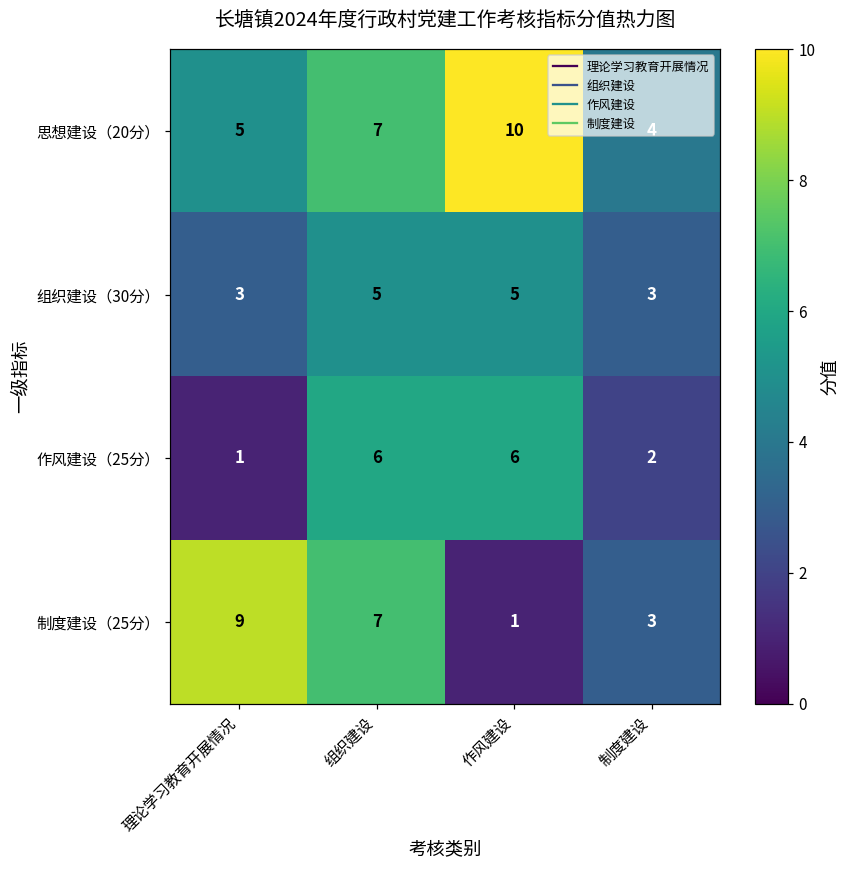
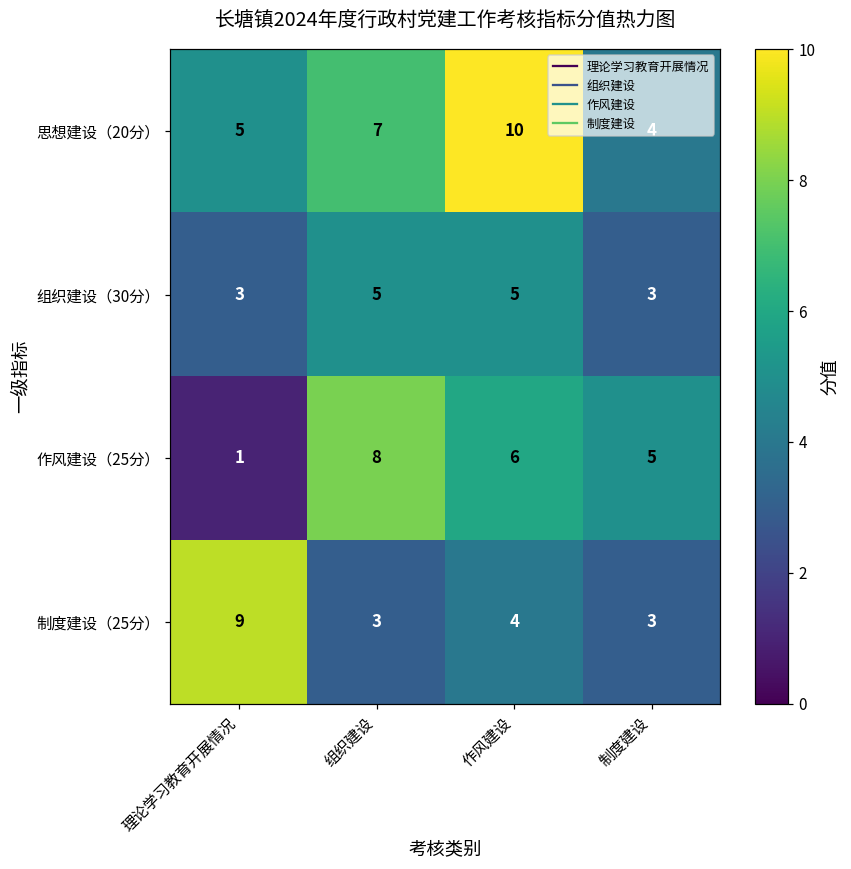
  {
    "思想建设（20分）": {
      "理论学习教育开展情况": 5,
      "组织建设": 7,
      "作风建设": 10
    },
    "组织建设（30分）": {
      "理论学习教育开展情况": 3,
      "组织建设": 5,
      "作风建设": 5,
      "制度建设": 3
    },
    "作风建设（25分）": {
      "理论学习教育开展情况": 1,
-     "组织建设": 6,
+     "组织建设": 8,
      "作风建设": 6,
-     "制度建设": 2
+     "制度建设": 5
    },
    "制度建设（25分）": {
      "理论学习教育开展情况": 9,
-     "组织建设": 7,
-     "作风建设": 1,
+     "组织建设": 3,
+     "作风建设": 4,
      "制度建设": 3
    }
  }
